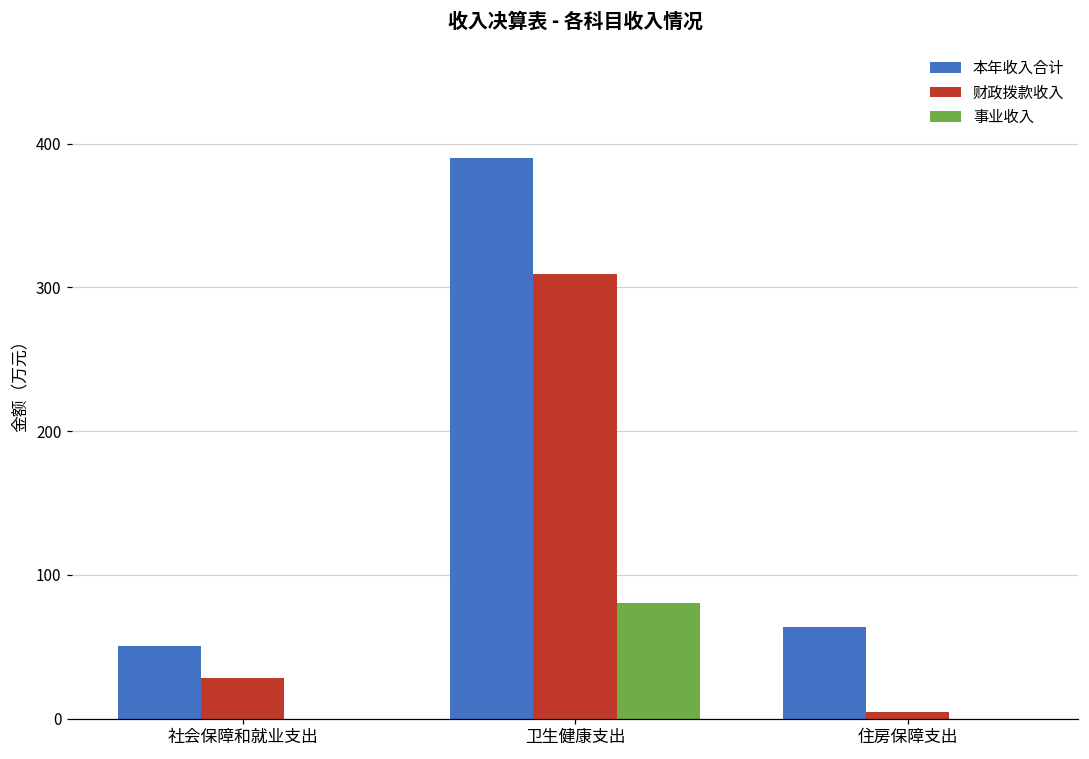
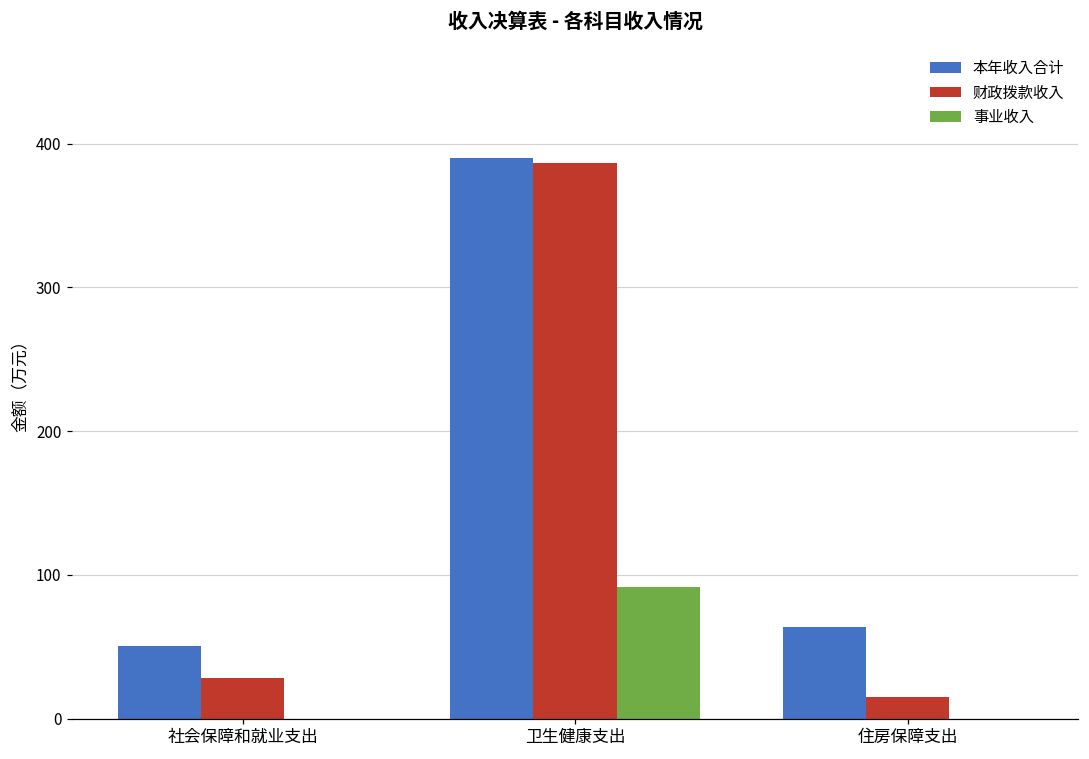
  {
    "本年收入合计": {
      "社会保障和就业支出": 51,
      "卫生健康支出": 390,
      "住房保障支出": 64
    },
    "财政拨款收入": {
      "社会保障和就业支出": 28,
-     "卫生健康支出": 309,
-     "住房保障支出": 5
+     "卫生健康支出": 386,
+     "住房保障支出": 15
    },
    "事业收入": {
      "社会保障和就业支出": 0,
-     "卫生健康支出": 81,
+     "卫生健康支出": 91,
      "住房保障支出": 0
    }
  }
